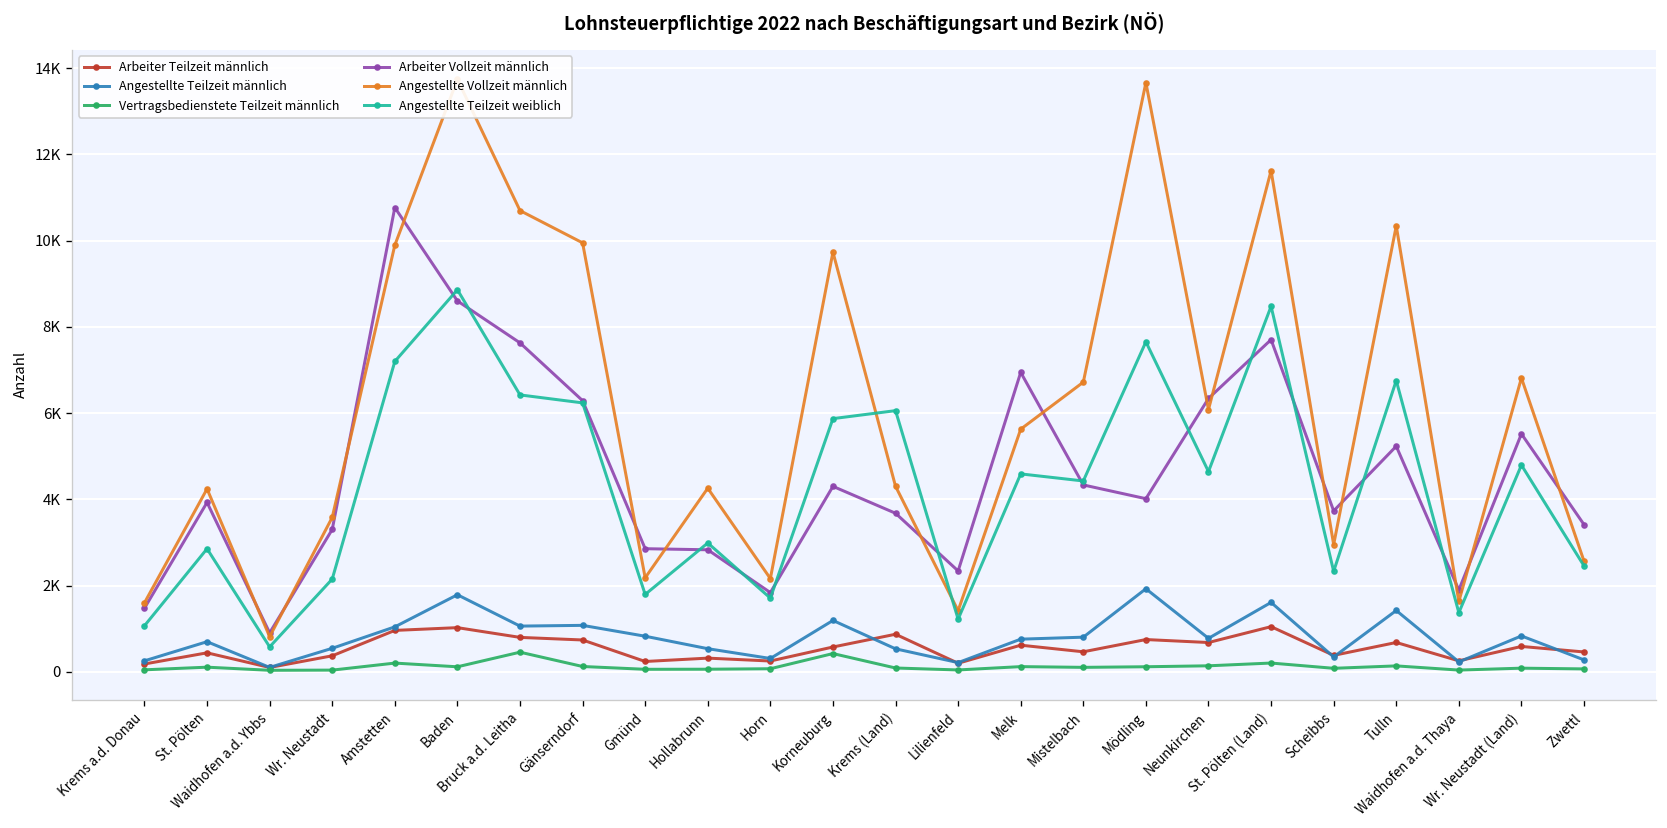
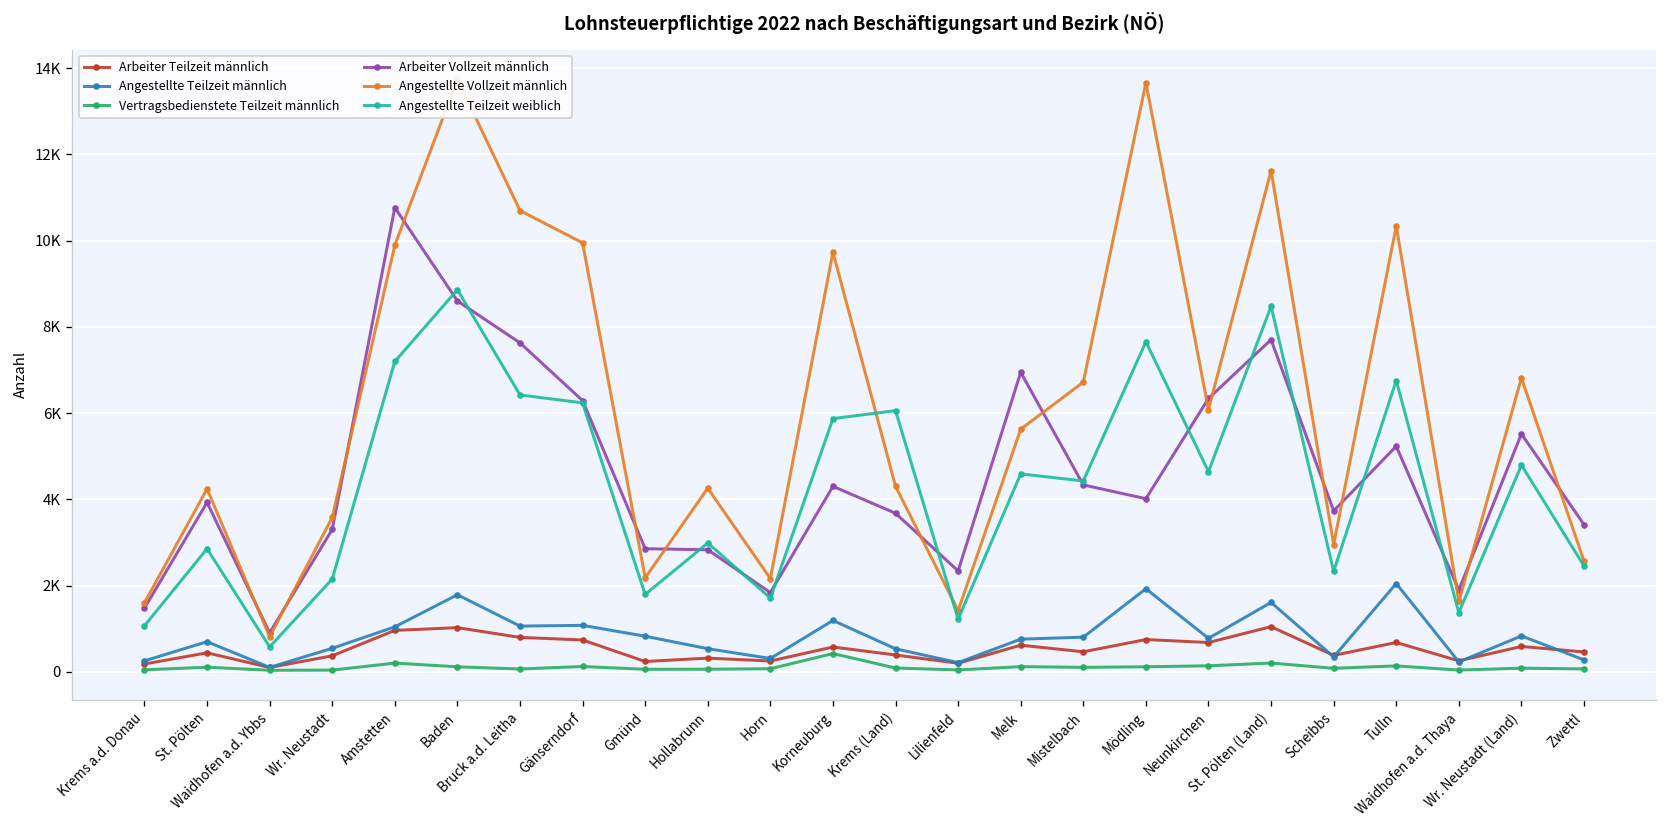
  {
    "Arbeiter Teilzeit männlich": {
      "Krems a.d. Donau": 200,
      "St. Pölten": 400,
      "Wr. Neustadt": 400,
      "Amstetten": 1000,
      "Baden": 1000,
      "Bruck a.d. Leitha": 800,
      "Gänserndorf": 700,
      "Gmünd": 200,
      "Hollabrunn": 300,
      "Korneuburg": 600,
-     "Krems (Land)": 900,
+     "Krems (Land)": 400,
      "Melk": 600,
      "Mistelbach": 500,
      "Mödling": 700,
      "Neunkirchen": 700,
      "St. Pölten (Land)": 1000,
      "Tulln": 700,
      "Wr. Neustadt (Land)": 600,
      "Zwettl": 500
    },
    "Angestellte Teilzeit männlich": {
      "Krems a.d. Donau": 300,
      "St. Pölten": 700,
      "Wr. Neustadt": 500,
      "Amstetten": 1000,
      "Baden": 1800,
      "Bruck a.d. Leitha": 1100,
      "Gänserndorf": 1100,
      "Gmünd": 800,
      "Hollabrunn": 500,
      "Korneuburg": 1200,
      "Krems (Land)": 500,
      "Melk": 800,
      "Mistelbach": 800,
      "Mödling": 1900,
      "Neunkirchen": 800,
      "St. Pölten (Land)": 1600,
-     "Tulln": 1400,
+     "Tulln": 2000,
      "Wr. Neustadt (Land)": 800,
      "Zwettl": 300
    },
    "Vertragsbedienstete Teilzeit männlich": {
      "Krems a.d. Donau": 0,
      "St. Pölten": 100,
      "Wr. Neustadt": 0,
      "Amstetten": 200,
      "Baden": 100,
-     "Bruck a.d. Leitha": 500,
+     "Bruck a.d. Leitha": 100,
      "Gänserndorf": 100,
      "Gmünd": 100,
      "Hollabrunn": 100,
      "Horn": 100,
      "Korneuburg": 400,
      "Krems (Land)": 100,
      "Lilienfeld": 0,
      "Melk": 100,
      "Mistelbach": 100,
      "Mödling": 100,
      "Neunkirchen": 100,
      "St. Pölten (Land)": 200,
      "Scheibbs": 100,
      "Tulln": 100,
      "Waidhofen a.d. Thaya": 0,
      "Wr. Neustadt (Land)": 100,
      "Zwettl": 100
    },
    "Arbeiter Vollzeit männlich": {
      "Krems a.d. Donau": 1500,
      "St. Pölten": 3900,
      "Waidhofen a.d. Ybbs": 900,
      "Wr. Neustadt": 3300,
      "Amstetten": 10800,
      "Baden": 8600,
      "Bruck a.d. Leitha": 7600,
      "Gmünd": 2900,
      "Hollabrunn": 2800,
      "Horn": 1800,
      "Korneuburg": 4300,
      "Krems (Land)": 3700,
      "Lilienfeld": 2300,
      "Melk": 6900,
      "Mistelbach": 4300,
      "Mödling": 4000,
      "Neunkirchen": 6300,
      "St. Pölten (Land)": 7700,
      "Scheibbs": 3700,
      "Tulln": 5200,
      "Waidhofen a.d. Thaya": 1900,
      "Wr. Neustadt (Land)": 5500,
      "Zwettl": 3400
    },
    "Angestellte Vollzeit männlich": {
      "Krems a.d. Donau": 1600,
      "St. Pölten": 4200,
      "Waidhofen a.d. Ybbs": 800,
      "Wr. Neustadt": 3600,
      "Amstetten": 9900,
      "Bruck a.d. Leitha": 10700,
      "Gänserndorf": 10000,
      "Gmünd": 2200,
      "Hollabrunn": 4300,
      "Horn": 2200,
      "Korneuburg": 9700,
      "Krems (Land)": 4300,
      "Lilienfeld": 1400,
      "Melk": 5600,
      "Mistelbach": 6700,
      "Mödling": 13700,
      "Neunkirchen": 6100,
      "St. Pölten (Land)": 11600,
      "Scheibbs": 3000,
      "Tulln": 10300,
      "Waidhofen a.d. Thaya": 1600,
      "Wr. Neustadt (Land)": 6800,
      "Zwettl": 2600
    },
    "Angestellte Teilzeit weiblich": {
      "Krems a.d. Donau": 1100,
      "St. Pölten": 2900,
      "Waidhofen a.d. Ybbs": 600,
      "Wr. Neustadt": 2200,
      "Amstetten": 7200,
      "Baden": 8900,
      "Bruck a.d. Leitha": 6400,
      "Gmünd": 1800,
      "Hollabrunn": 3000,
      "Horn": 1700,
      "Korneuburg": 5900,
      "Krems (Land)": 6100,
      "Lilienfeld": 1200,
      "Melk": 4600,
      "Mistelbach": 4400,
      "Mödling": 7700,
      "Neunkirchen": 4600,
      "St. Pölten (Land)": 8500,
      "Scheibbs": 2300,
      "Tulln": 6800,
      "Waidhofen a.d. Thaya": 1400,
      "Wr. Neustadt (Land)": 4800,
      "Zwettl": 2500
    }
  }
